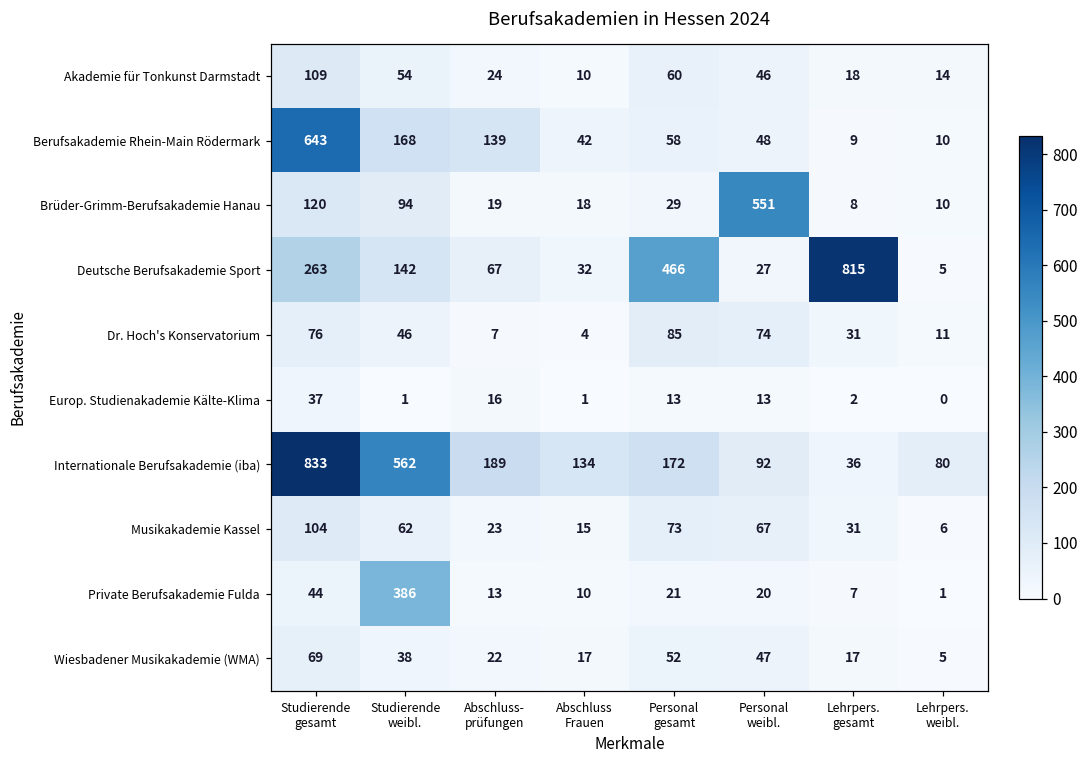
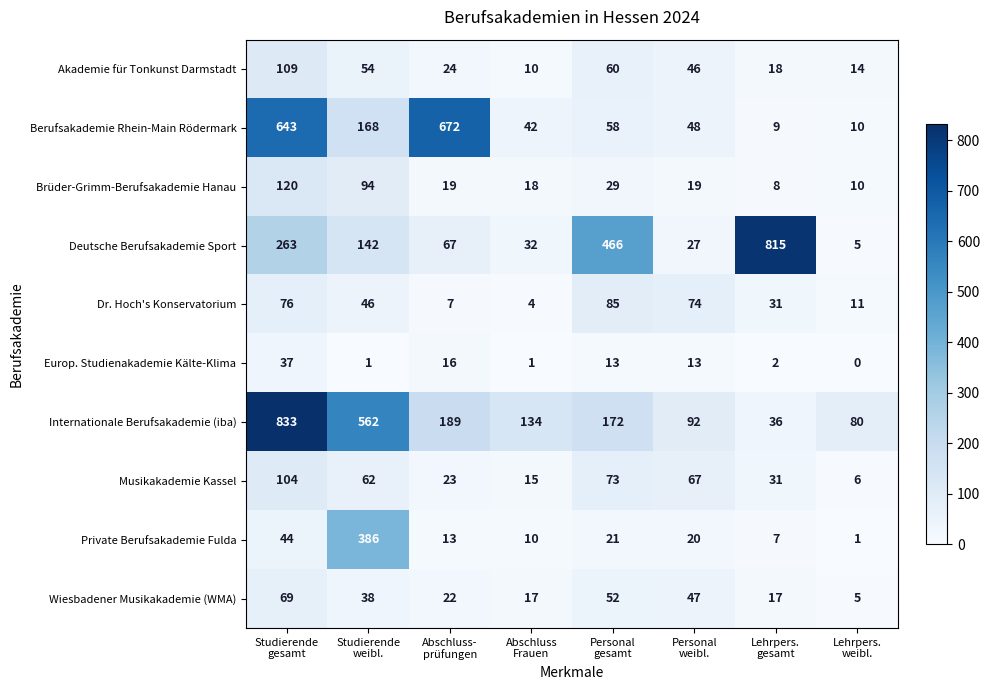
  {
    "Akademie für Tonkunst Darmstadt": {
      "Studierende gesamt": 109,
      "Studierende weibl.": 54,
      "Abschluss- prüfungen": 24,
      "Abschluss Frauen": 10,
      "Personal gesamt": 60,
      "Personal weibl.": 46,
      "Lehrpers. gesamt": 18,
      "Lehrpers. weibl.": 14
    },
    "Berufsakademie Rhein-Main Rödermark": {
      "Studierende gesamt": 643,
      "Studierende weibl.": 168,
-     "Abschluss- prüfungen": 139,
+     "Abschluss- prüfungen": 672,
      "Abschluss Frauen": 42,
      "Personal gesamt": 58,
      "Personal weibl.": 48,
      "Lehrpers. gesamt": 9,
      "Lehrpers. weibl.": 10
    },
    "Brüder-Grimm-Berufsakademie Hanau": {
      "Studierende gesamt": 120,
      "Studierende weibl.": 94,
      "Abschluss- prüfungen": 19,
      "Abschluss Frauen": 18,
      "Personal gesamt": 29,
-     "Personal weibl.": 551,
+     "Personal weibl.": 19,
      "Lehrpers. gesamt": 8,
      "Lehrpers. weibl.": 10
    },
    "Deutsche Berufsakademie Sport": {
      "Studierende gesamt": 263,
      "Studierende weibl.": 142,
      "Abschluss- prüfungen": 67,
      "Abschluss Frauen": 32,
      "Personal gesamt": 466,
      "Personal weibl.": 27,
      "Lehrpers. gesamt": 815,
      "Lehrpers. weibl.": 5
    },
    "Dr. Hoch's Konservatorium": {
      "Studierende gesamt": 76,
      "Studierende weibl.": 46,
      "Abschluss- prüfungen": 7,
      "Abschluss Frauen": 4,
      "Personal gesamt": 85,
      "Personal weibl.": 74,
      "Lehrpers. gesamt": 31,
      "Lehrpers. weibl.": 11
    },
    "Europ. Studienakademie Kälte-Klima": {
      "Studierende gesamt": 37,
      "Studierende weibl.": 1,
      "Abschluss- prüfungen": 16,
      "Abschluss Frauen": 1,
      "Personal gesamt": 13,
      "Personal weibl.": 13,
      "Lehrpers. gesamt": 2,
      "Lehrpers. weibl.": 0
    },
    "Internationale Berufsakademie (iba)": {
      "Studierende gesamt": 833,
      "Studierende weibl.": 562,
      "Abschluss- prüfungen": 189,
      "Abschluss Frauen": 134,
      "Personal gesamt": 172,
      "Personal weibl.": 92,
      "Lehrpers. gesamt": 36,
      "Lehrpers. weibl.": 80
    },
    "Musikakademie Kassel": {
      "Studierende gesamt": 104,
      "Studierende weibl.": 62,
      "Abschluss- prüfungen": 23,
      "Abschluss Frauen": 15,
      "Personal gesamt": 73,
      "Personal weibl.": 67,
      "Lehrpers. gesamt": 31,
      "Lehrpers. weibl.": 6
    },
    "Private Berufsakademie Fulda": {
      "Studierende gesamt": 44,
      "Studierende weibl.": 386,
      "Abschluss- prüfungen": 13,
      "Abschluss Frauen": 10,
      "Personal gesamt": 21,
      "Personal weibl.": 20,
      "Lehrpers. gesamt": 7,
      "Lehrpers. weibl.": 1
    },
    "Wiesbadener Musikakademie (WMA)": {
      "Studierende gesamt": 69,
      "Studierende weibl.": 38,
      "Abschluss- prüfungen": 22,
      "Abschluss Frauen": 17,
      "Personal gesamt": 52,
      "Personal weibl.": 47,
      "Lehrpers. gesamt": 17,
      "Lehrpers. weibl.": 5
    }
  }
